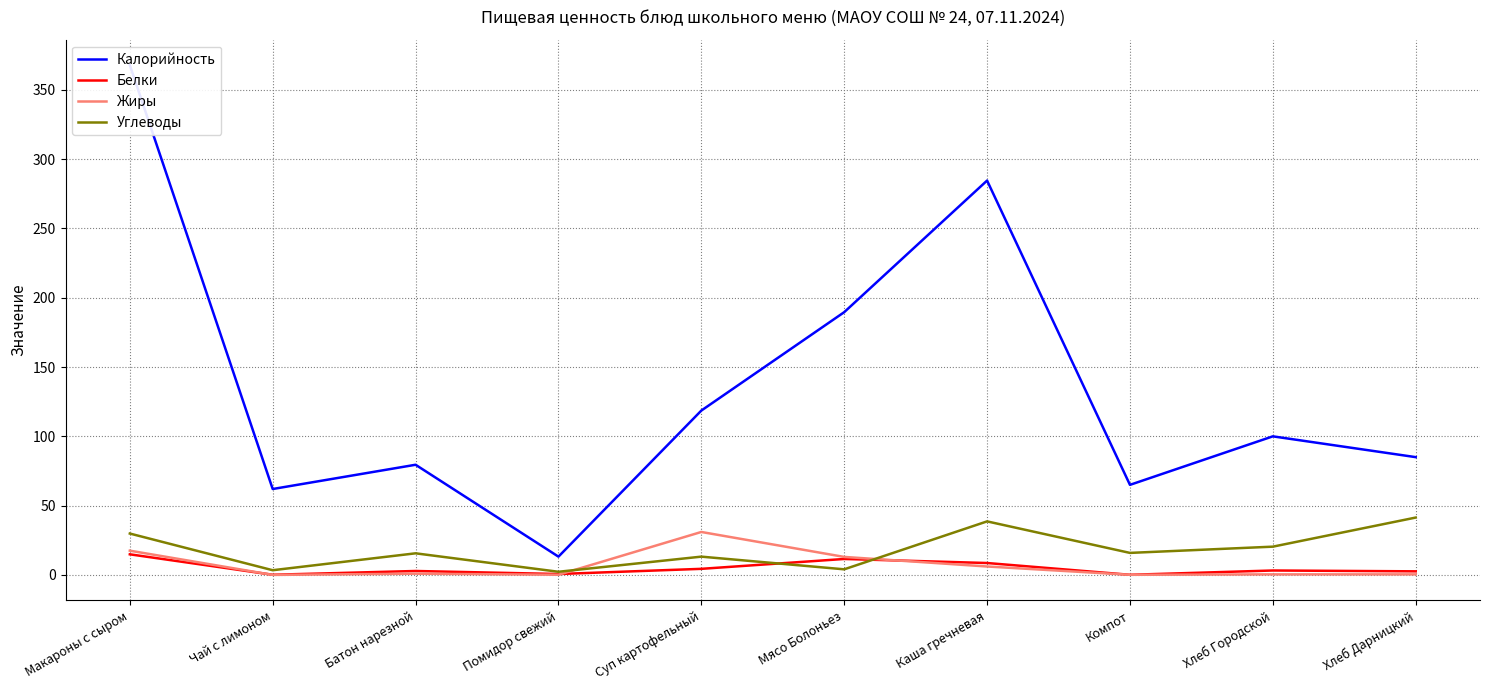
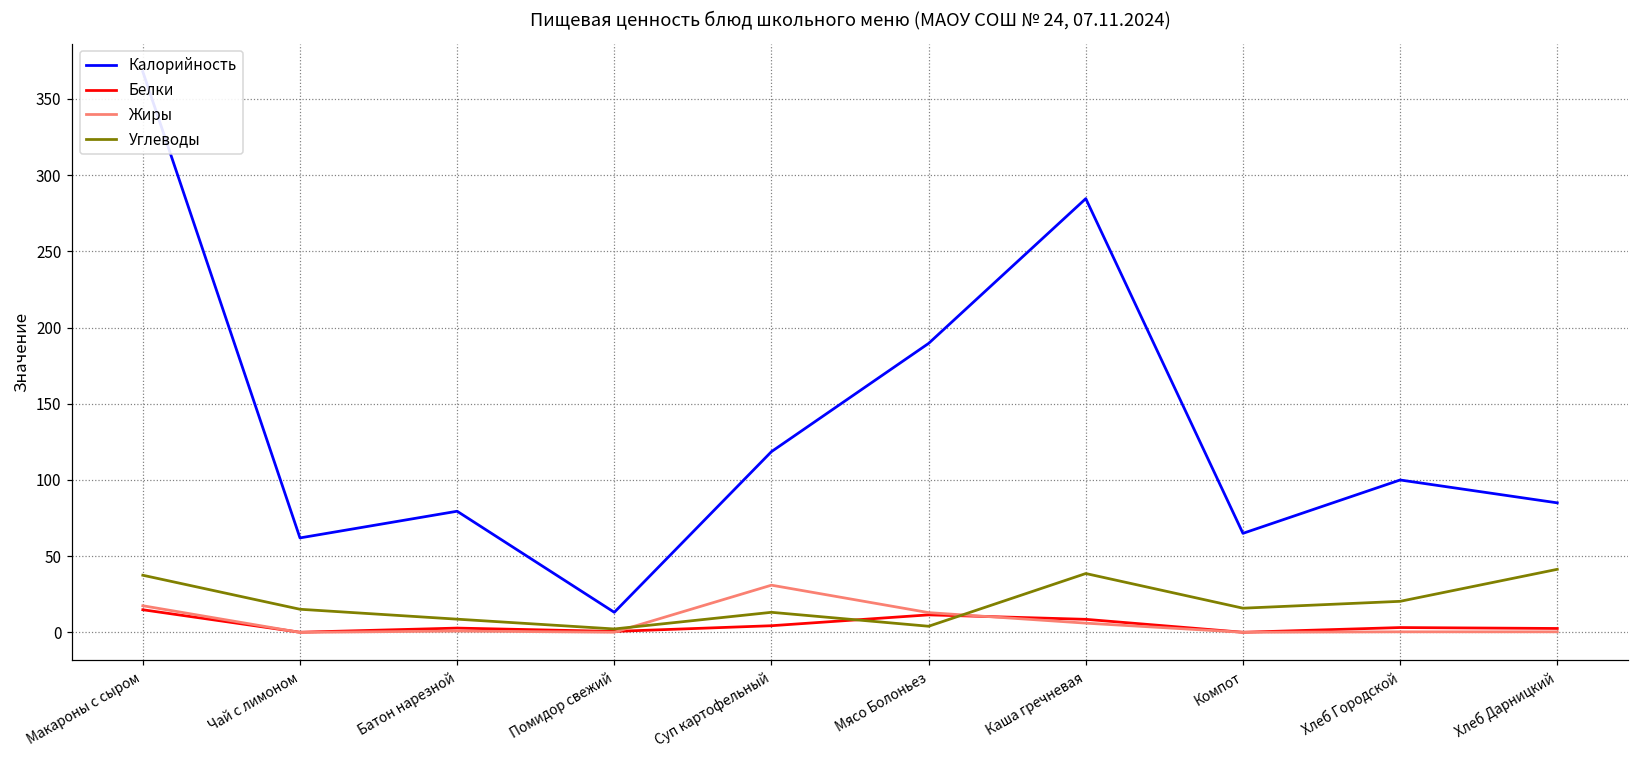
  {
    "Калорийность": {
      "Чай с лимоном": 62,
      "Батон нарезной": 80,
      "Помидор свежий": 13,
      "Суп картофельный": 119,
      "Мясо Болоньез": 190,
      "Каша гречневая": 285,
      "Компот": 65,
      "Хлеб Городской": 100,
      "Хлеб Дарницкий": 85
    },
    "Белки": {
      "Макароны с сыром": 15,
      "Батон нарезной": 3,
      "Суп картофельный": 4,
      "Каша гречневая": 9,
      "Хлеб Городской": 3,
      "Хлеб Дарницкий": 3
    },
    "Жиры": {
      "Макароны с сыром": 18,
      "Батон нарезной": 1,
      "Суп картофельный": 31,
      "Каша гречневая": 6,
      "Хлеб Городской": 0,
      "Хлеб Дарницкий": 0
    },
    "Углеводы": {
-     "Макароны с сыром": 30,
-     "Чай с лимоном": 3,
-     "Батон нарезной": 16,
+     "Макароны с сыром": 38,
+     "Чай с лимоном": 15,
+     "Батон нарезной": 9,
      "Суп картофельный": 13,
      "Мясо Болоньез": 4,
      "Каша гречневая": 39,
      "Компот": 16,
      "Хлеб Городской": 20,
      "Хлеб Дарницкий": 41
    }
  }
